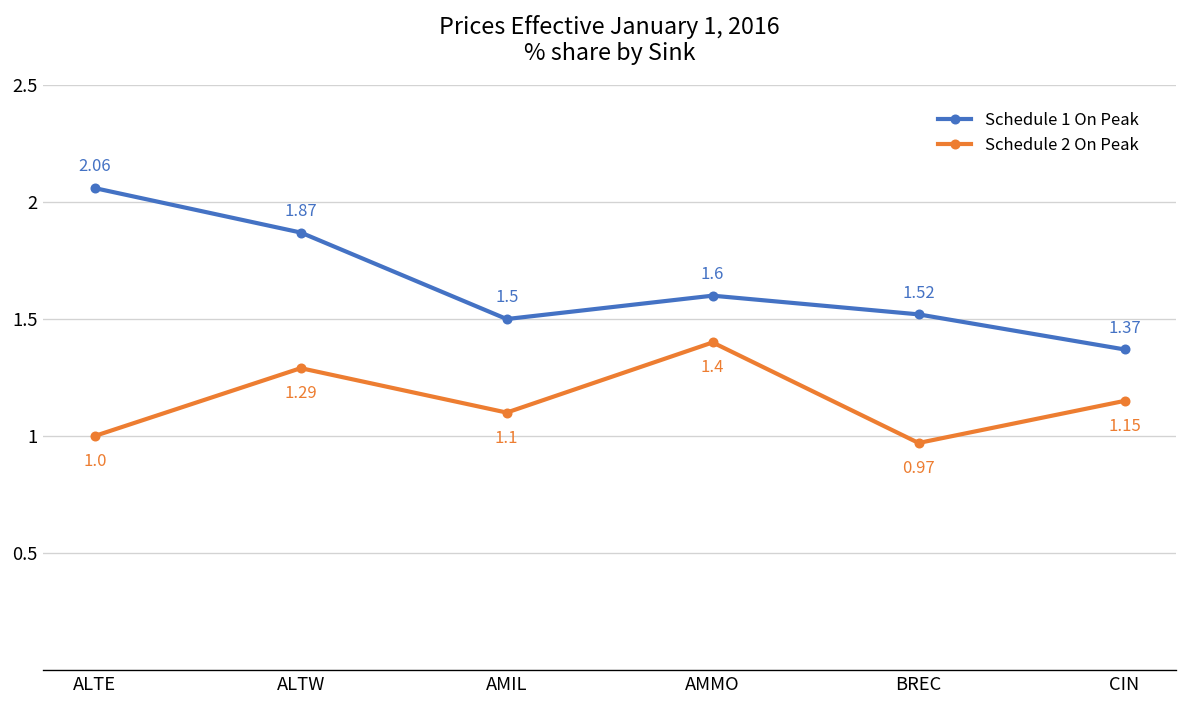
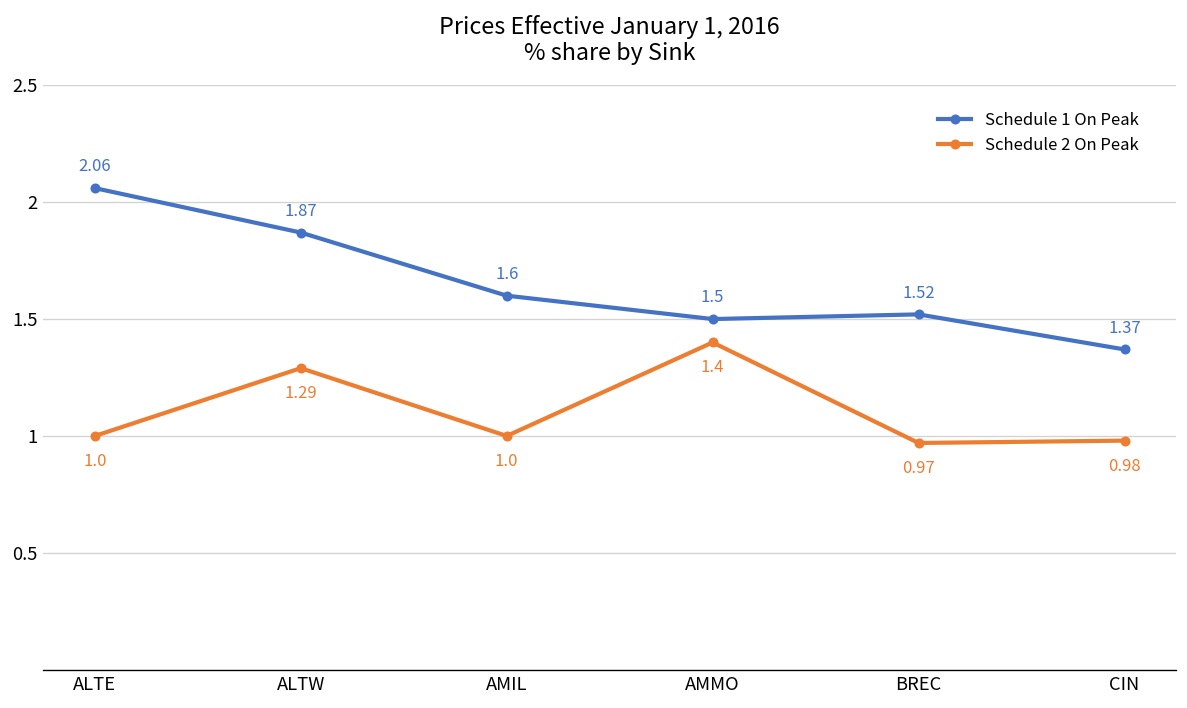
  {
    "Schedule 1 On Peak": {
      "ALTE": 2.06,
      "ALTW": 1.87,
-     "AMIL": 1.5,
-     "AMMO": 1.6,
+     "AMIL": 1.6,
+     "AMMO": 1.5,
      "BREC": 1.52,
      "CIN": 1.37
    },
    "Schedule 2 On Peak": {
      "ALTE": 1.0,
      "ALTW": 1.29,
-     "AMIL": 1.1,
+     "AMIL": 1.0,
      "AMMO": 1.4,
      "BREC": 0.97,
-     "CIN": 1.15
+     "CIN": 0.98
    }
  }
